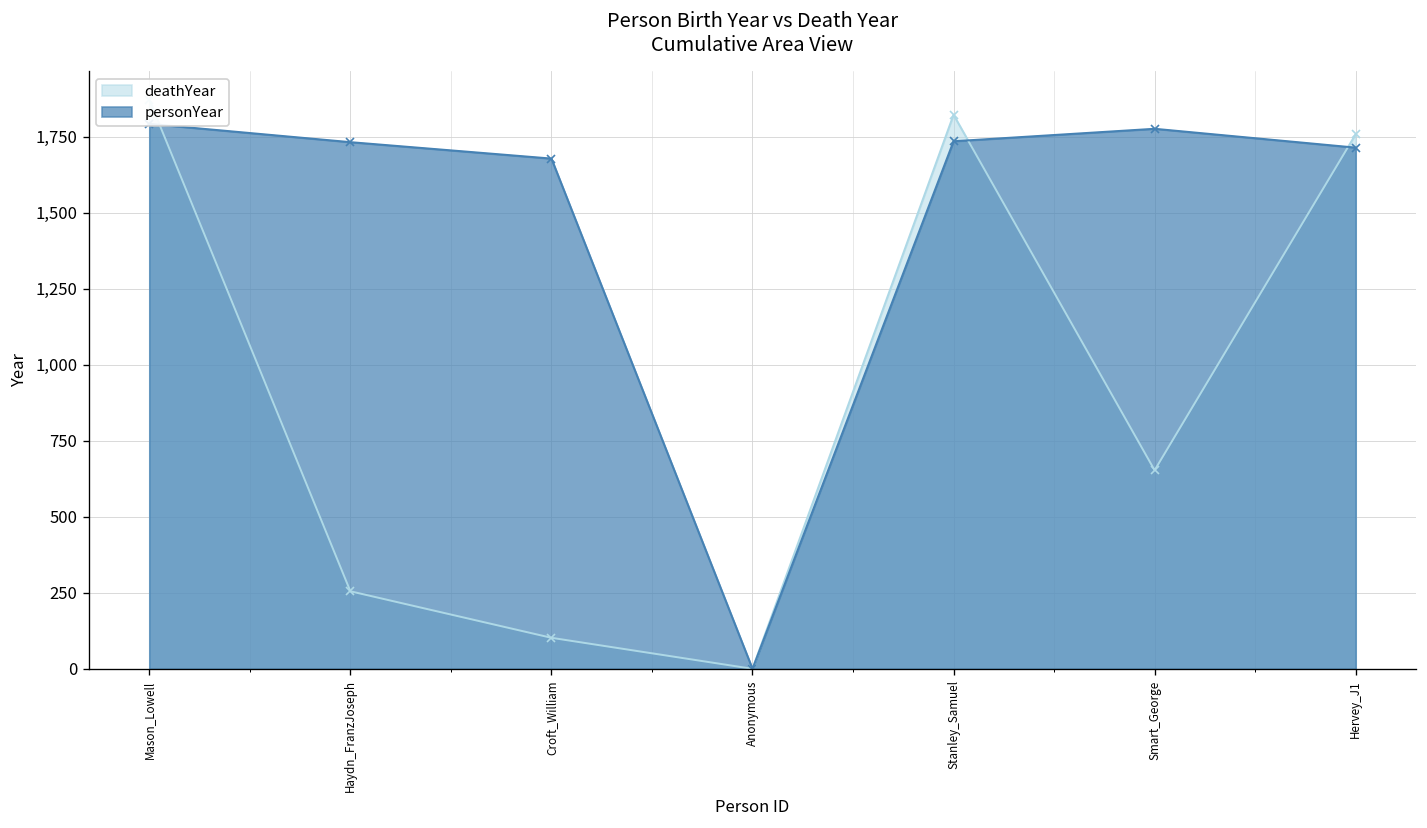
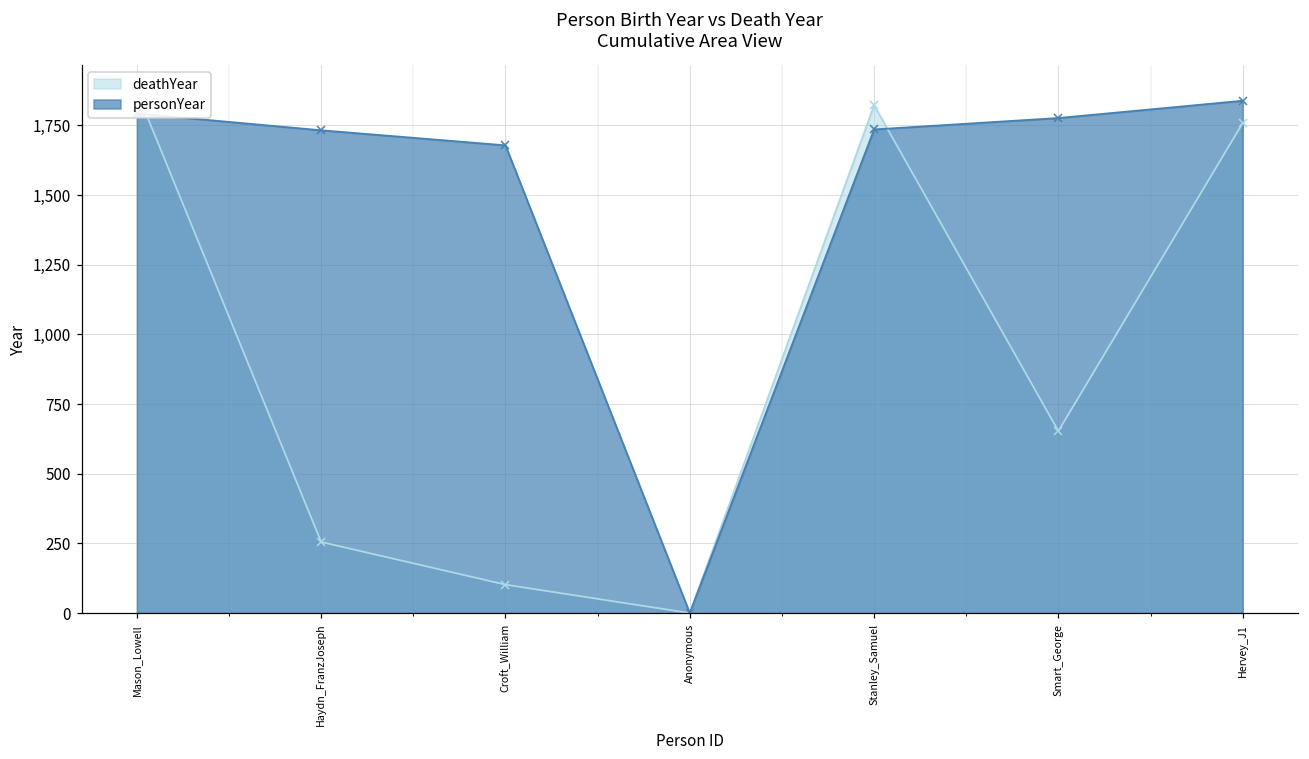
  {
    "deathYear": {
      "Haydn_FranzJoseph": "260",
      "Croft_William": "100",
      "Stanley_Samuel": "1,820",
      "Smart_George": "650",
      "Hervey_J1": "1,760"
    },
    "personYear": {
      "Haydn_FranzJoseph": "1,730",
      "Croft_William": "1,680",
      "Stanley_Samuel": "1,740",
      "Smart_George": "1,780",
-     "Hervey_J1": "1,710"
+     "Hervey_J1": "1,840"
    }
  }
